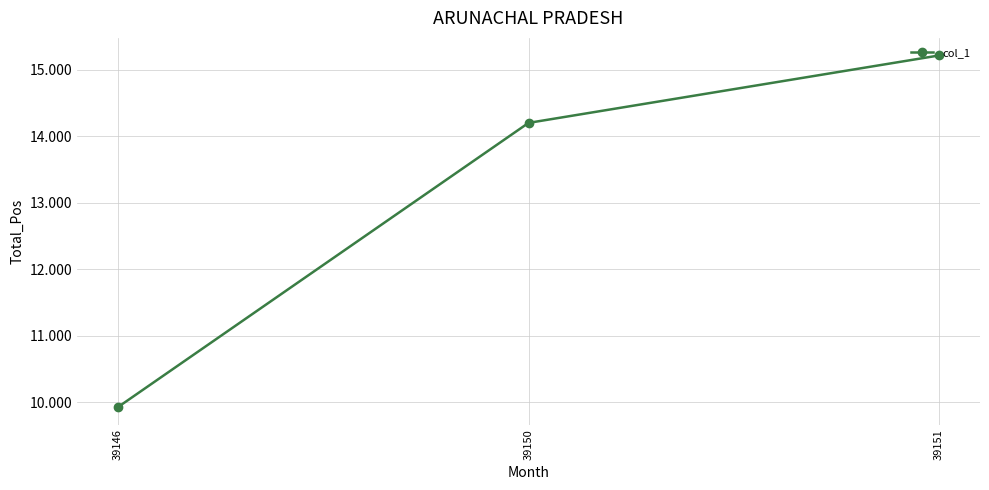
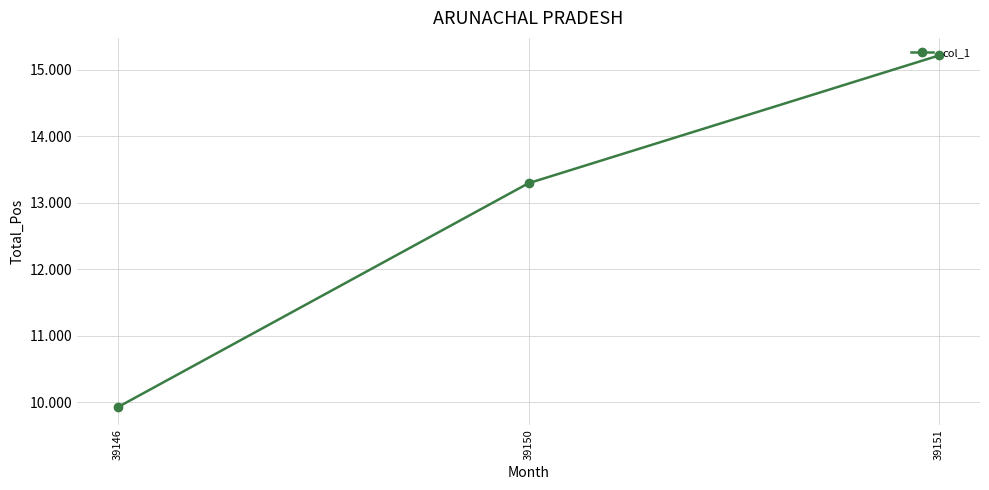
  {
    "39146": 9.9,
-   "39150": 14.2,
+   "39150": 13.3,
    "39151": 15.2
  }
